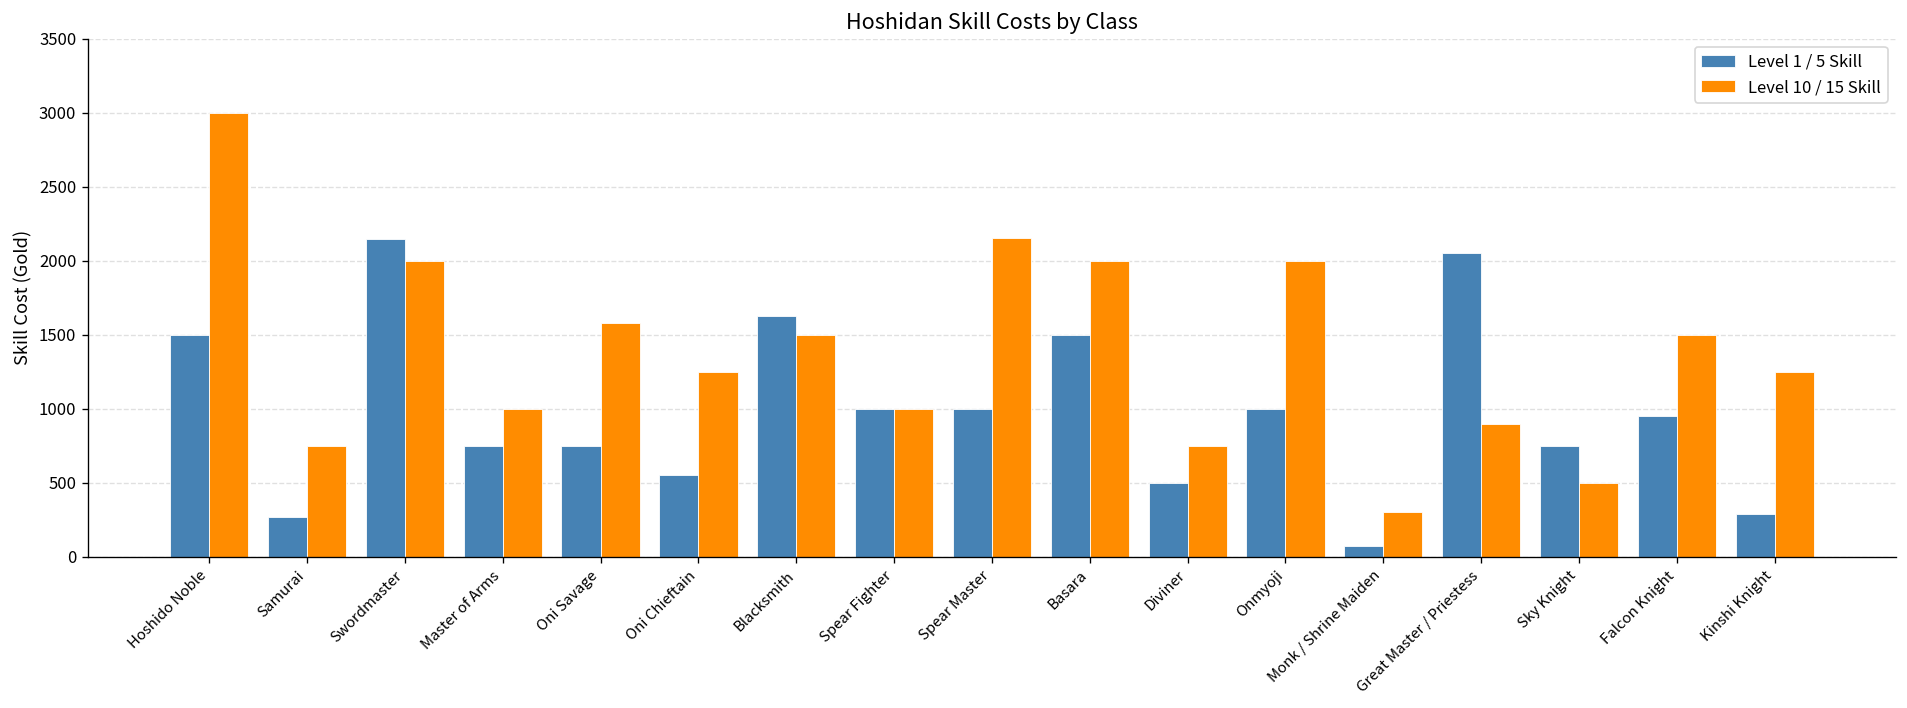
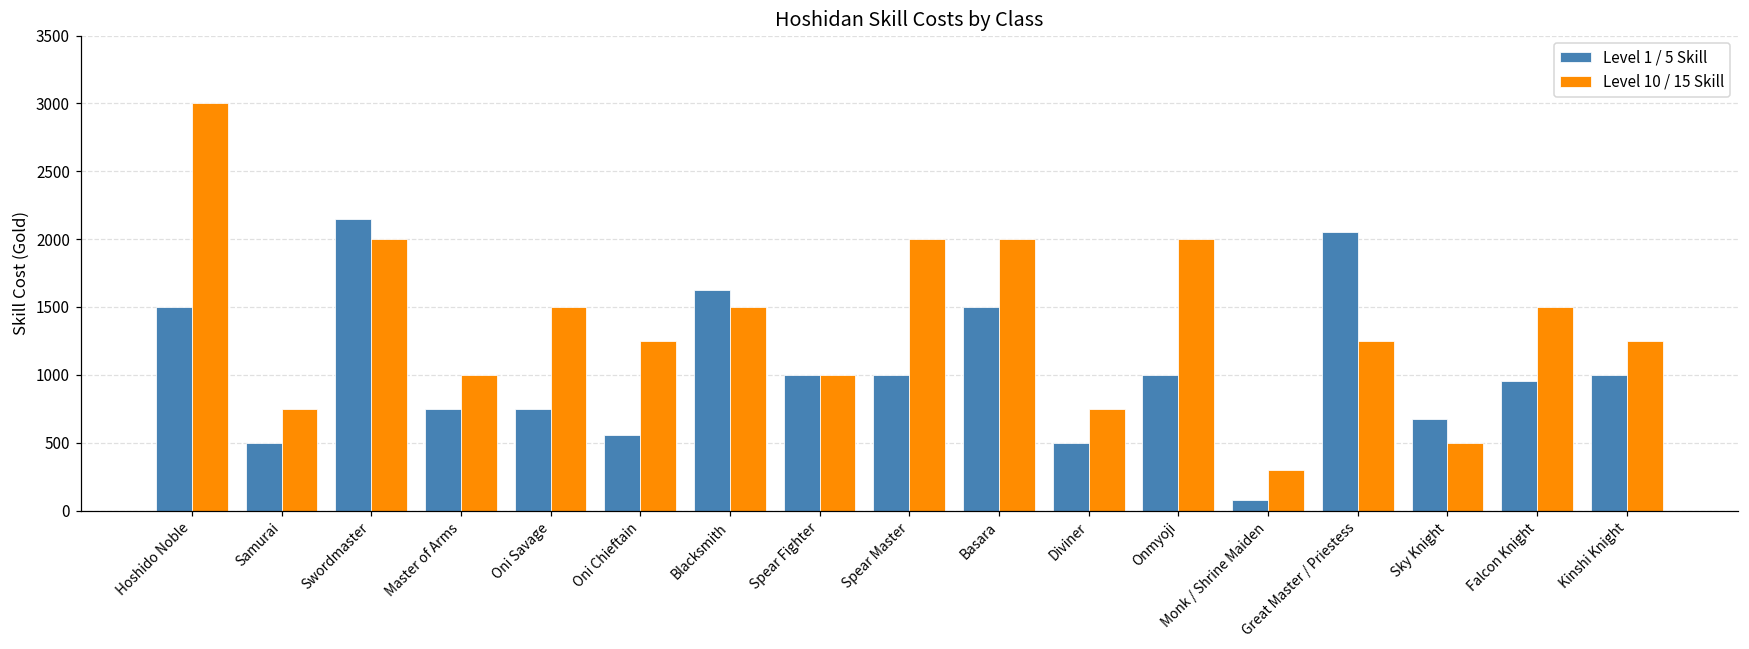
  {
    "Level 1 / 5 Skill": {
      "Hoshido Noble": 1500,
-     "Samurai": 270,
+     "Samurai": 500,
      "Swordmaster": 2150,
      "Master of Arms": 750,
      "Oni Savage": 750,
      "Oni Chieftain": 550,
      "Blacksmith": 1630,
      "Spear Fighter": 1000,
      "Spear Master": 1000,
      "Basara": 1500,
      "Diviner": 500,
      "Onmyoji": 1000,
      "Monk / Shrine Maiden": 80,
      "Great Master / Priestess": 2050,
-     "Sky Knight": 750,
+     "Sky Knight": 670,
      "Falcon Knight": 950,
-     "Kinshi Knight": 290
+     "Kinshi Knight": 1000
    },
    "Level 10 / 15 Skill": {
      "Hoshido Noble": 3000,
      "Samurai": 750,
      "Swordmaster": 2000,
      "Master of Arms": 1000,
-     "Oni Savage": 1580,
+     "Oni Savage": 1500,
      "Oni Chieftain": 1250,
      "Blacksmith": 1500,
      "Spear Fighter": 1000,
-     "Spear Master": 2150,
+     "Spear Master": 2000,
      "Basara": 2000,
      "Diviner": 750,
      "Onmyoji": 2000,
      "Monk / Shrine Maiden": 300,
-     "Great Master / Priestess": 900,
+     "Great Master / Priestess": 1250,
      "Sky Knight": 500,
      "Falcon Knight": 1500,
      "Kinshi Knight": 1250
    }
  }
